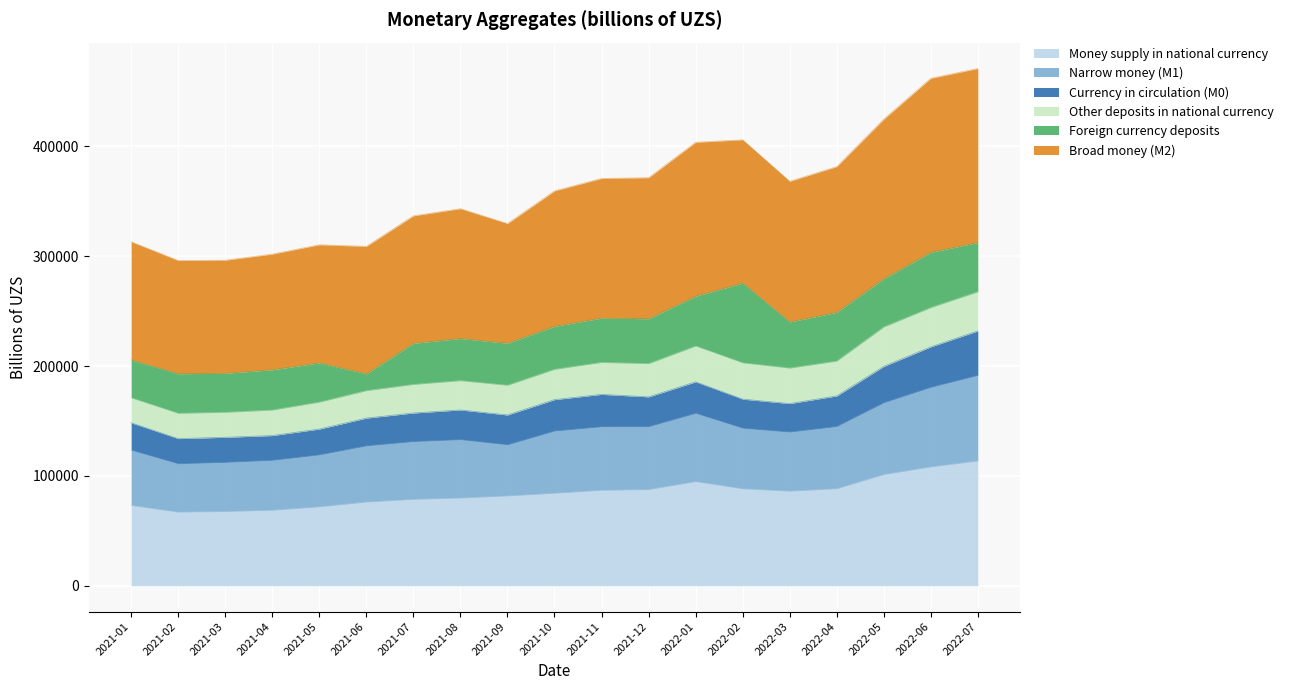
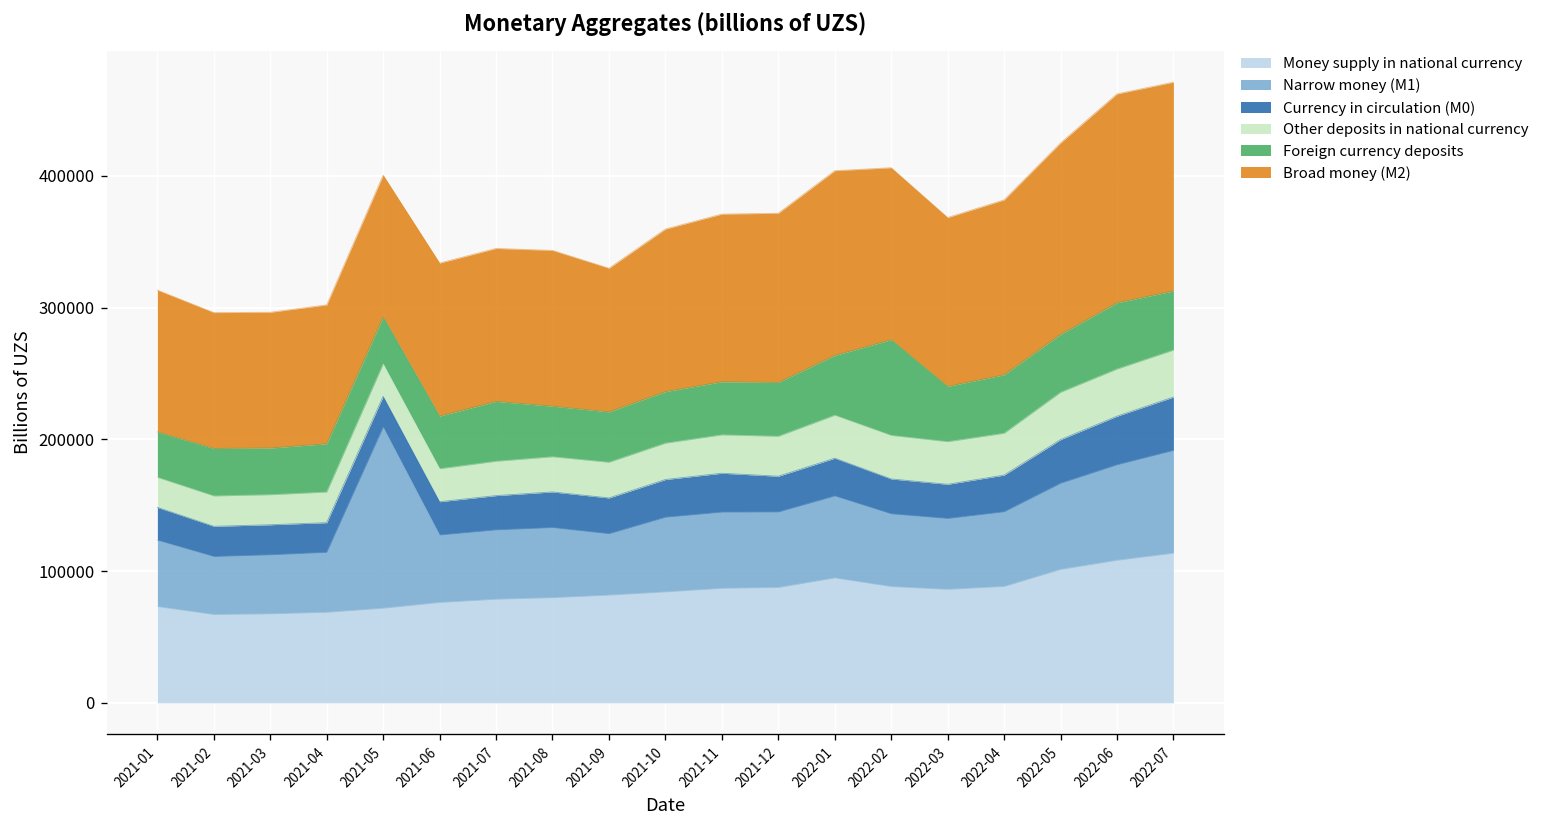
  {
    "Narrow money (M1)": {
      "2021-01": 50000,
      "2021-02": 44000,
      "2021-03": 45000,
      "2021-04": 45000,
-     "2021-05": 47000,
+     "2021-05": 137000,
      "2021-06": 51000,
      "2021-07": 53000,
      "2021-08": 53000,
      "2021-09": 47000,
      "2021-10": 57000,
      "2021-11": 58000,
      "2021-12": 57000,
      "2022-01": 62000,
      "2022-02": 55000,
      "2022-03": 54000,
      "2022-04": 57000,
      "2022-05": 65000,
      "2022-06": 72000,
      "2022-07": 78000
    },
    "Currency in circulation (M0)": {
      "2021-01": 25000,
      "2021-02": 23000,
      "2021-03": 23000,
      "2021-04": 23000,
      "2021-05": 24000,
      "2021-06": 25000,
      "2021-07": 26000,
      "2021-08": 27000,
      "2021-09": 27000,
      "2021-10": 29000,
      "2021-11": 30000,
      "2021-12": 27000,
      "2022-01": 29000,
      "2022-02": 26000,
      "2022-03": 26000,
      "2022-04": 28000,
      "2022-05": 33000,
      "2022-06": 37000,
      "2022-07": 41000
    },
    "Foreign currency deposits": {
      "2021-01": 35000,
      "2021-02": 36000,
      "2021-03": 35000,
      "2021-04": 37000,
      "2021-05": 36000,
-     "2021-06": 15000,
-     "2021-07": 37000,
+     "2021-06": 40000,
+     "2021-07": 45000,
      "2021-08": 38000,
      "2021-09": 38000,
      "2021-10": 39000,
      "2021-11": 40000,
      "2021-12": 41000,
      "2022-01": 45000,
      "2022-02": 73000,
      "2022-03": 42000,
      "2022-04": 44000,
      "2022-05": 44000,
      "2022-06": 50000,
      "2022-07": 45000
    },
    "Broad money (M2)": {
      "2021-01": 108000,
      "2021-02": 103000,
      "2021-03": 103000,
      "2021-04": 105000,
      "2021-05": 108000,
      "2021-06": 116000,
      "2021-07": 116000,
      "2021-08": 118000,
      "2021-09": 109000,
      "2021-10": 123000,
      "2021-11": 127000,
      "2021-12": 128000,
      "2022-01": 140000,
      "2022-02": 131000,
      "2022-03": 128000,
      "2022-04": 133000,
      "2022-05": 145000,
      "2022-06": 159000,
      "2022-07": 158000
    }
  }
